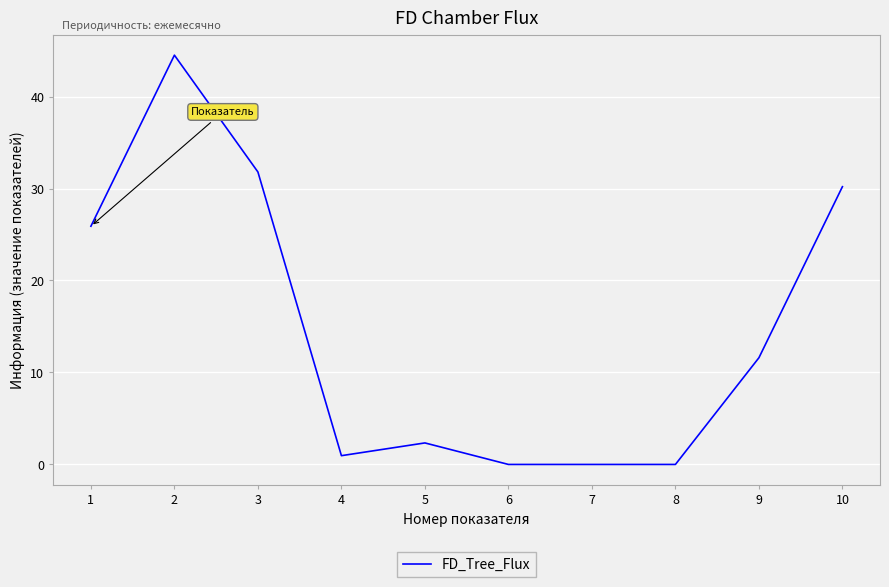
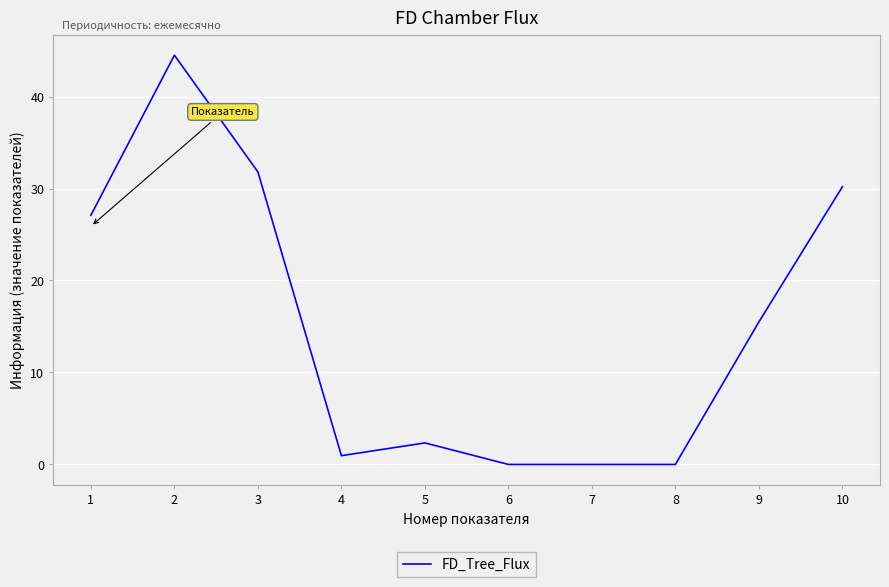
  {
-   "1": 26,
+   "1": 27,
    "2": 45,
    "3": 32,
    "4": 1,
    "5": 2,
    "6": 0,
    "7": 0,
    "8": 0,
-   "9": 12,
+   "9": 16,
    "10": 30
  }
